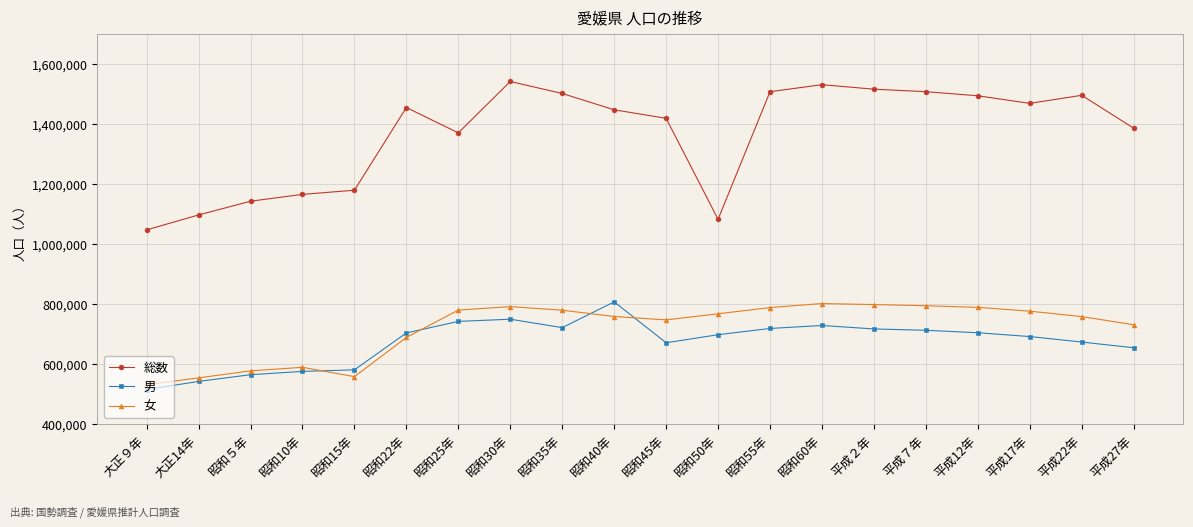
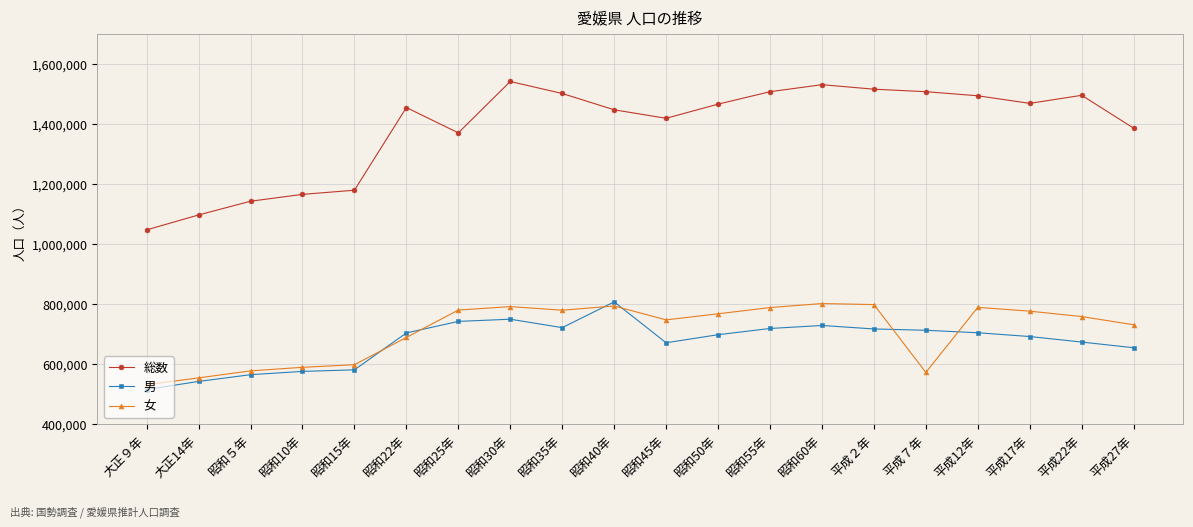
  {
    "総数": {
      "大正９年": "1,050,000",
      "大正14年": "1,100,000",
      "昭和５年": "1,140,000",
      "昭和10年": "1,160,000",
      "昭和15年": "1,180,000",
      "昭和22年": "1,450,000",
      "昭和25年": "1,370,000",
      "昭和30年": "1,540,000",
      "昭和35年": "1,500,000",
      "昭和40年": "1,450,000",
      "昭和45年": "1,420,000",
-     "昭和50年": "1,080,000",
+     "昭和50年": "1,470,000",
      "昭和55年": "1,510,000",
      "昭和60年": "1,530,000",
      "平成２年": "1,520,000",
      "平成７年": "1,510,000",
      "平成12年": "1,490,000",
      "平成17年": "1,470,000",
      "平成22年": "1,490,000",
      "平成27年": "1,390,000"
    },
    "男": {
      "大正14年": "540,000",
      "昭和５年": "560,000",
      "昭和10年": "580,000",
      "昭和15年": "580,000",
      "昭和22年": "700,000",
      "昭和25年": "740,000",
      "昭和30年": "750,000",
      "昭和35年": "720,000",
      "昭和40年": "810,000",
      "昭和45年": "670,000",
      "昭和50年": "700,000",
      "昭和55年": "720,000",
      "昭和60年": "730,000",
      "平成２年": "720,000",
      "平成７年": "710,000",
      "平成12年": "700,000",
      "平成17年": "690,000",
      "平成22年": "670,000",
      "平成27年": "650,000"
    },
    "女": {
      "大正14年": "550,000",
      "昭和５年": "580,000",
      "昭和10年": "590,000",
-     "昭和15年": "560,000",
+     "昭和15年": "600,000",
      "昭和22年": "690,000",
      "昭和25年": "780,000",
      "昭和30年": "790,000",
      "昭和35年": "780,000",
-     "昭和40年": "760,000",
+     "昭和40年": "790,000",
      "昭和45年": "750,000",
      "昭和50年": "770,000",
      "昭和55年": "790,000",
      "昭和60年": "800,000",
      "平成２年": "800,000",
-     "平成７年": "790,000",
+     "平成７年": "570,000",
      "平成12年": "790,000",
      "平成17年": "780,000",
      "平成22年": "760,000",
      "平成27年": "730,000"
    }
  }
